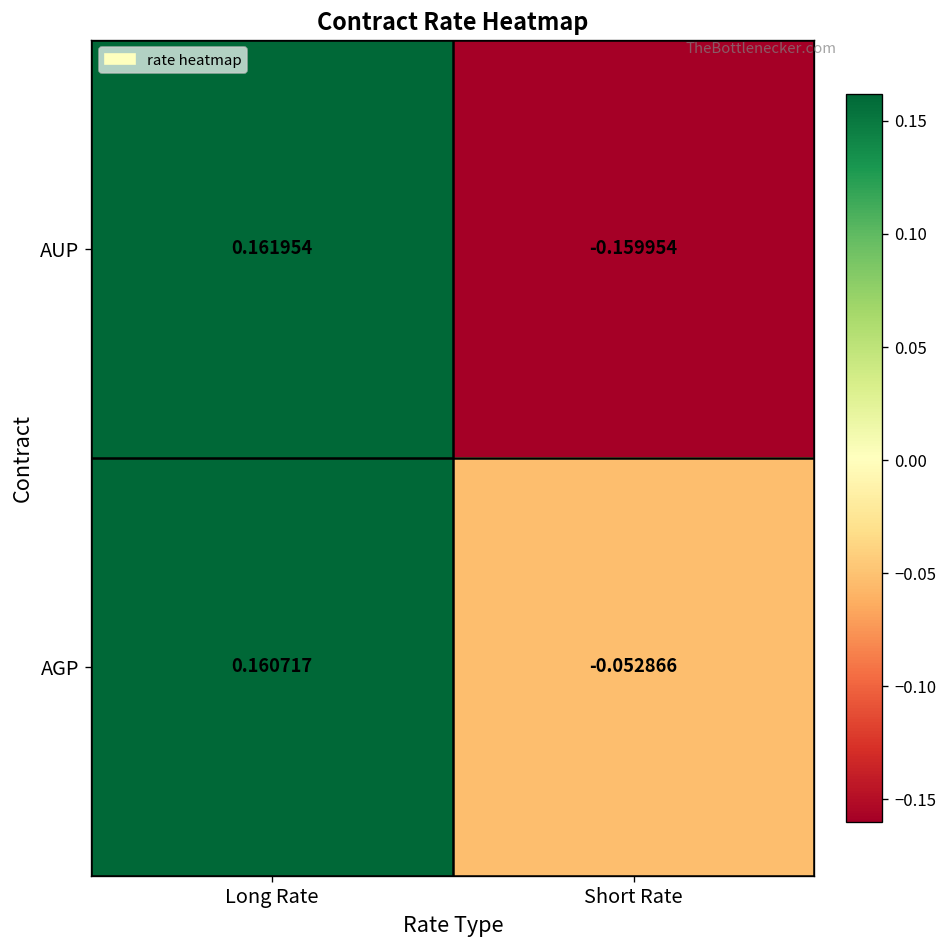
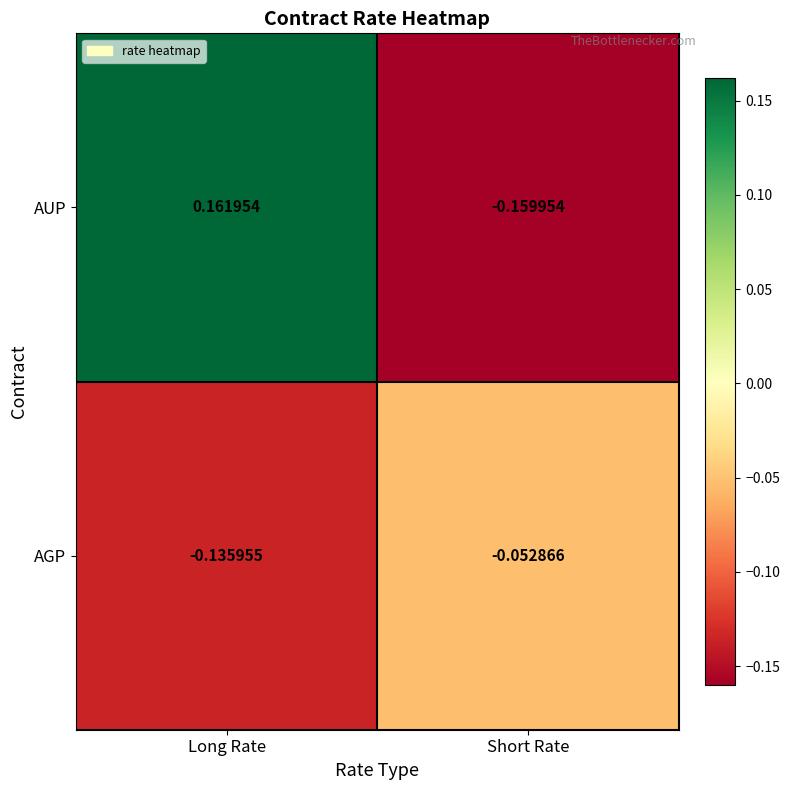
  {
    "AUP": {
      "Long Rate": 0.161954,
      "Short Rate": -0.159954
    },
    "AGP": {
-     "Long Rate": 0.160717,
+     "Long Rate": -0.135955,
      "Short Rate": -0.052866
    }
  }
